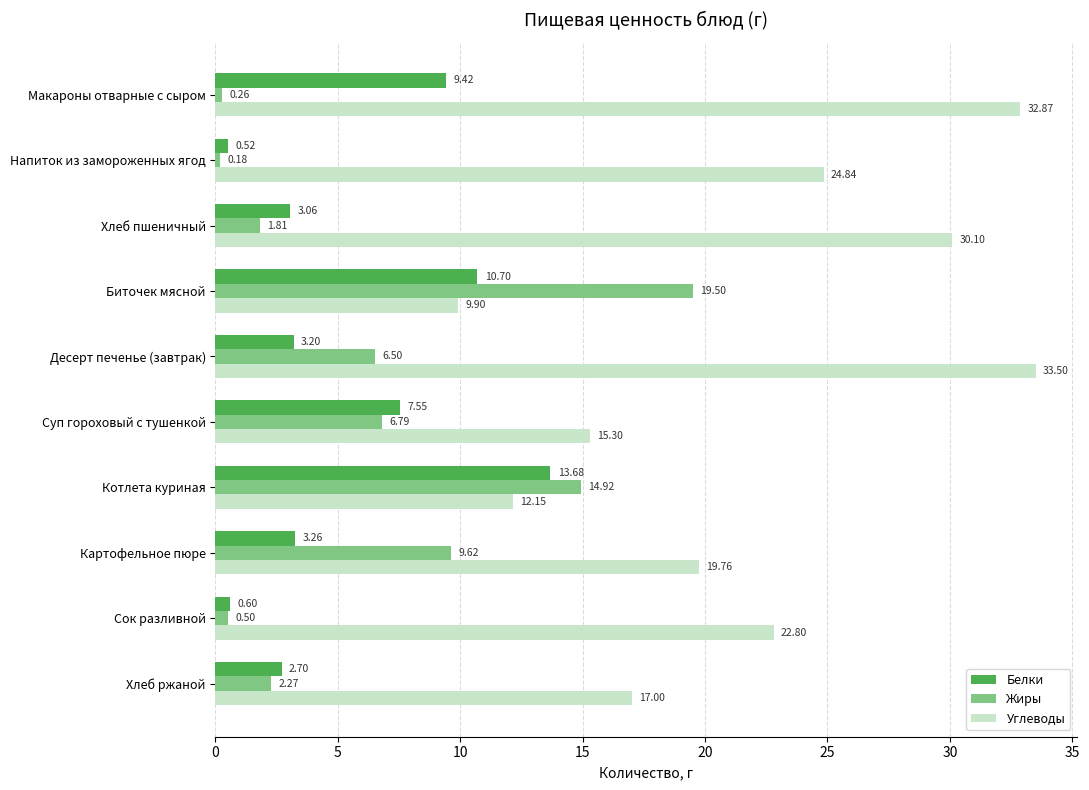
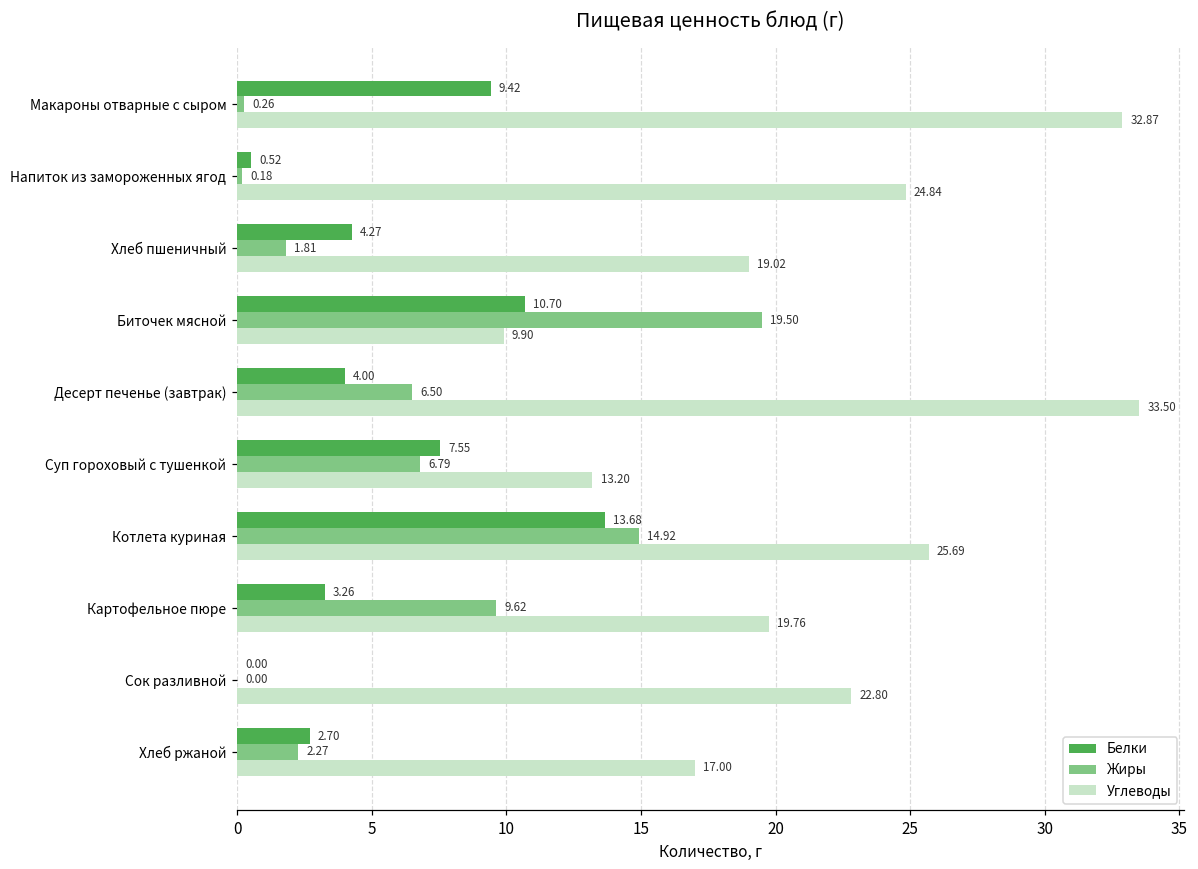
  {
    "Белки": {
      "Макароны отварные с сыром": 9.42,
      "Напиток из замороженных ягод": 0.52,
-     "Хлеб пшеничный": 3.06,
+     "Хлеб пшеничный": 4.27,
      "Биточек мясной": 10.70,
-     "Десерт печенье (завтрак)": 3.20,
+     "Десерт печенье (завтрак)": 4.00,
      "Суп гороховый с тушенкой": 7.55,
      "Котлета куриная": 13.68,
      "Картофельное пюре": 3.26,
-     "Сок разливной": 0.60,
+     "Сок разливной": 0.00,
      "Хлеб ржаной": 2.70
    },
    "Жиры": {
      "Макароны отварные с сыром": 0.26,
      "Напиток из замороженных ягод": 0.18,
      "Хлеб пшеничный": 1.81,
      "Биточек мясной": 19.50,
      "Десерт печенье (завтрак)": 6.50,
      "Суп гороховый с тушенкой": 6.79,
      "Котлета куриная": 14.92,
      "Картофельное пюре": 9.62,
-     "Сок разливной": 0.50,
+     "Сок разливной": 0.00,
      "Хлеб ржаной": 2.27
    },
    "Углеводы": {
      "Макароны отварные с сыром": 32.87,
      "Напиток из замороженных ягод": 24.84,
-     "Хлеб пшеничный": 30.10,
+     "Хлеб пшеничный": 19.02,
      "Биточек мясной": 9.90,
      "Десерт печенье (завтрак)": 33.50,
-     "Суп гороховый с тушенкой": 15.30,
-     "Котлета куриная": 12.15,
+     "Суп гороховый с тушенкой": 13.20,
+     "Котлета куриная": 25.69,
      "Картофельное пюре": 19.76,
      "Сок разливной": 22.80,
      "Хлеб ржаной": 17.00
    }
  }
